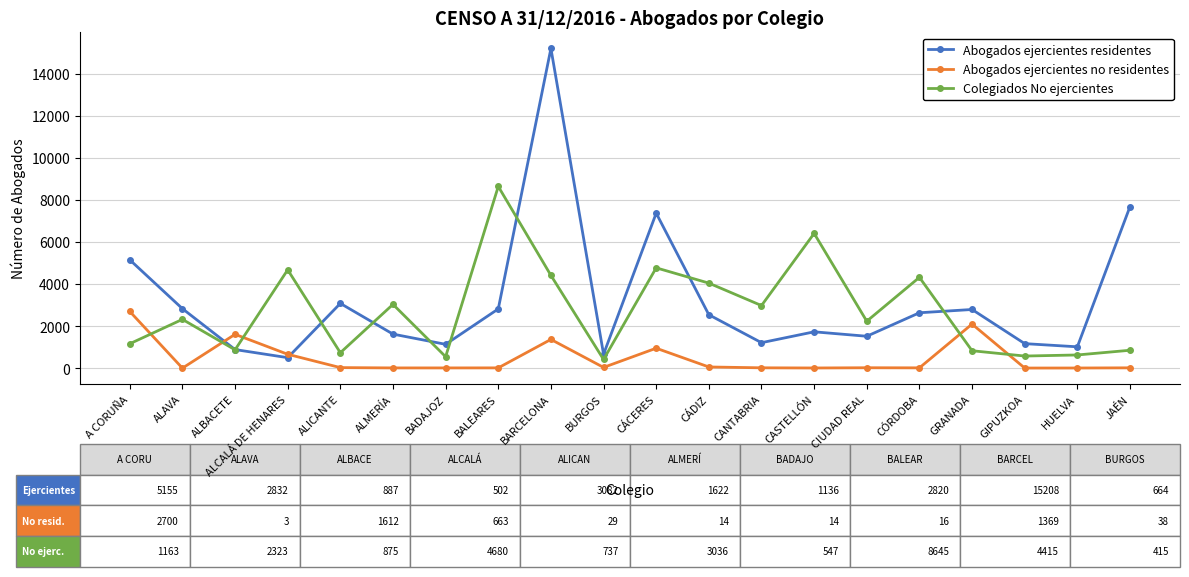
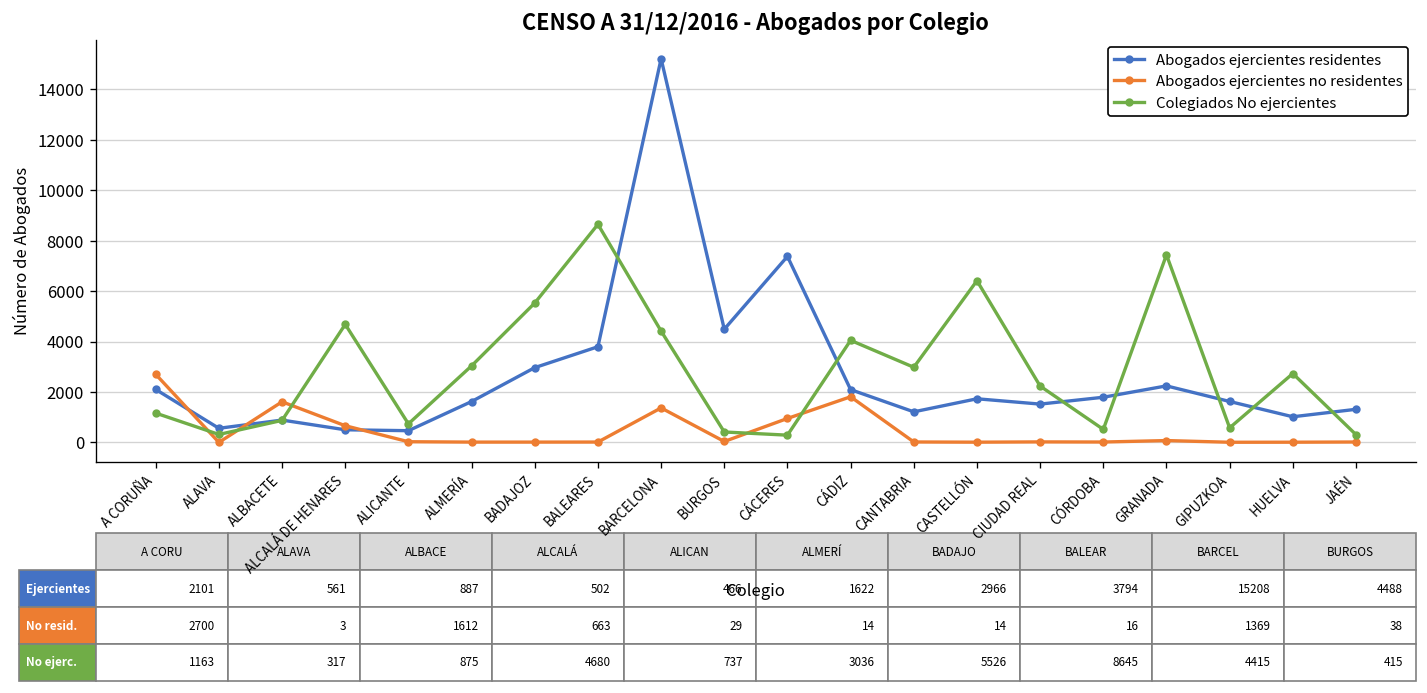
  {
    "Abogados ejercientes residentes": {
-     "A CORUÑA": 5155,
-     "ALAVA": 2832,
-     "ALICANTE": 3082,
-     "BADAJOZ": 1136,
-     "BALEARES": 2820,
-     "BURGOS": 664,
-     "CÁDIZ": 2500,
-     "CÓRDOBA": 2600,
-     "GRANADA": 2800,
-     "GIPUZKOA": 1200,
-     "JAÉN": 7700
+     "A CORUÑA": 2101,
+     "ALAVA": 561,
+     "ALICANTE": 466,
+     "BADAJOZ": 2966,
+     "BALEARES": 3794,
+     "BURGOS": 4488,
+     "CÁDIZ": 2100,
+     "CÓRDOBA": 1800,
+     "GRANADA": 2200,
+     "GIPUZKOA": 1600,
+     "JAÉN": 1300
    },
    "Abogados ejercientes no residentes": {
      "A CORUÑA": 2700,
      "ALAVA": 0,
      "ALBACETE": 1600,
      "ALCALÁ DE HENARES": 700,
      "ALICANTE": 0,
      "ALMERÍA": 0,
      "BADAJOZ": 0,
      "BALEARES": 0,
      "BARCELONA": 1400,
      "BURGOS": 0,
      "CÁCERES": 1000,
-     "CÁDIZ": 100,
+     "CÁDIZ": 1800,
      "CANTABRIA": 0,
      "CASTELLÓN": 0,
      "CIUDAD REAL": 0,
      "CÓRDOBA": 0,
-     "GRANADA": 2100,
+     "GRANADA": 100,
      "GIPUZKOA": 0,
      "HUELVA": 0,
      "JAÉN": 0
    },
    "Colegiados No ejercientes": {
-     "ALAVA": 2323,
-     "BADAJOZ": 547,
-     "CÁCERES": 4800,
-     "CÓRDOBA": 4300,
-     "GRANADA": 800,
-     "HUELVA": 600,
-     "JAÉN": 900
+     "ALAVA": 317,
+     "BADAJOZ": 5526,
+     "CÁCERES": 300,
+     "CÓRDOBA": 500,
+     "GRANADA": 7400,
+     "HUELVA": 2700,
+     "JAÉN": 300
    }
  }
